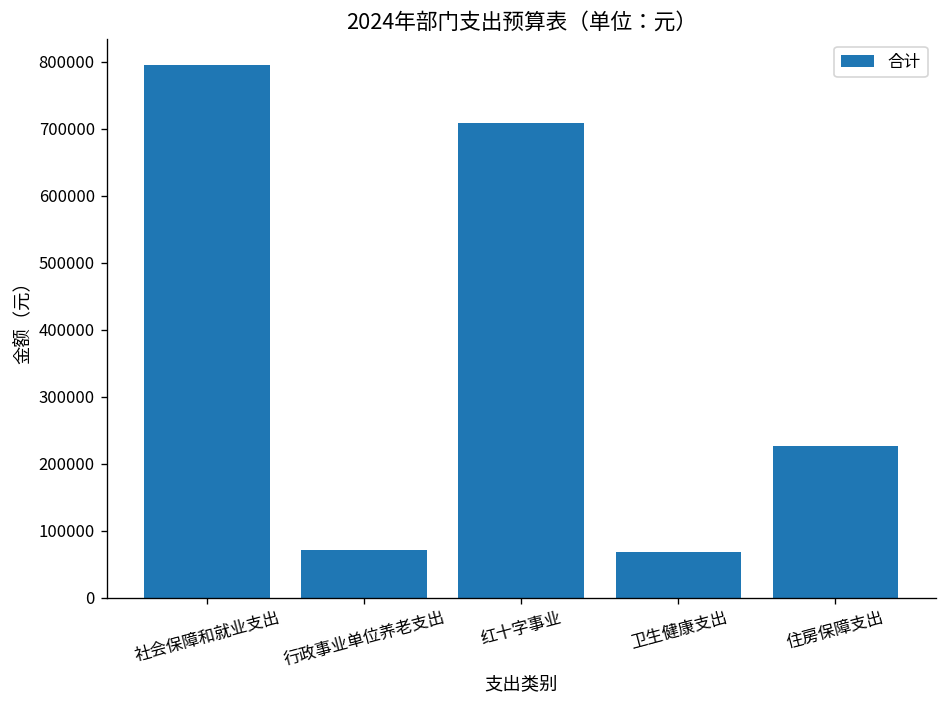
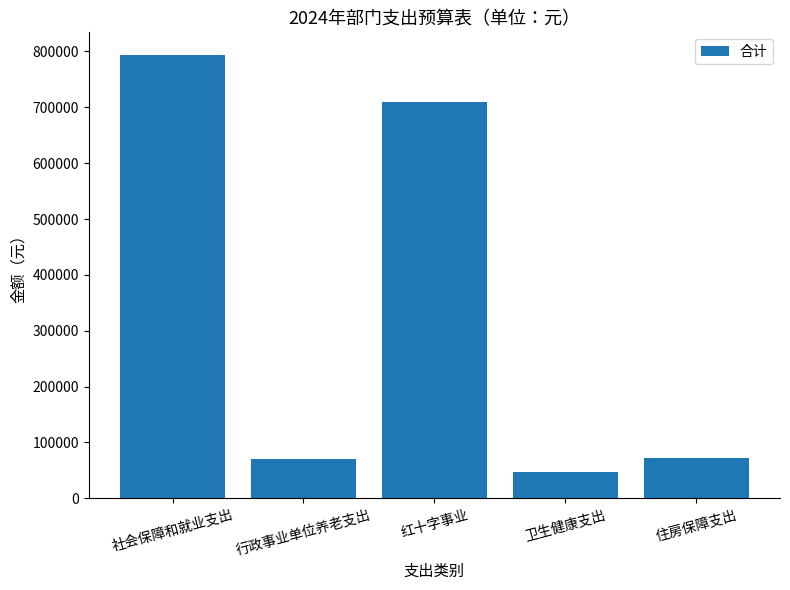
  {
    "社会保障和就业支出": 790000,
    "行政事业单位养老支出": 70000,
    "红十字事业": 710000,
-   "卫生健康支出": 70000,
-   "住房保障支出": 230000
+   "卫生健康支出": 50000,
+   "住房保障支出": 70000
  }
